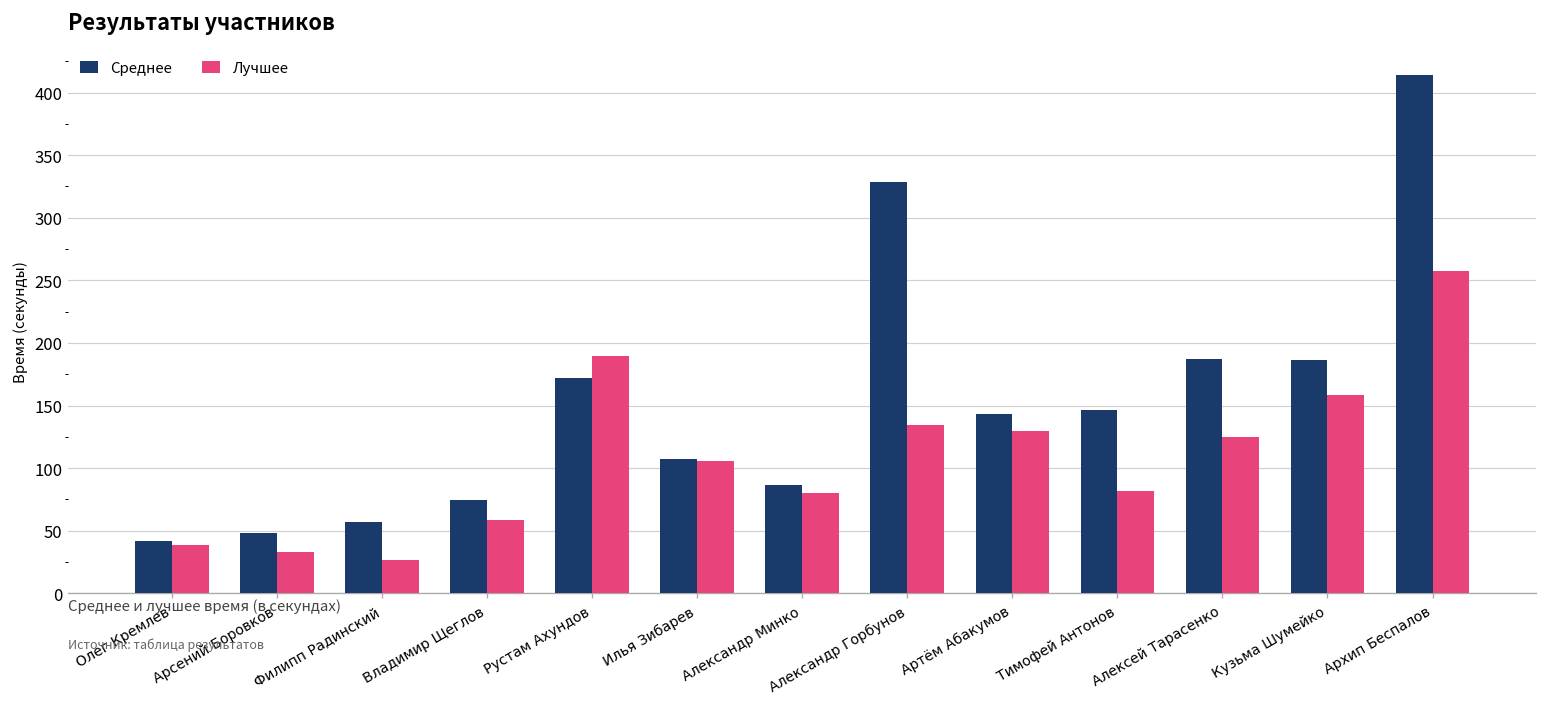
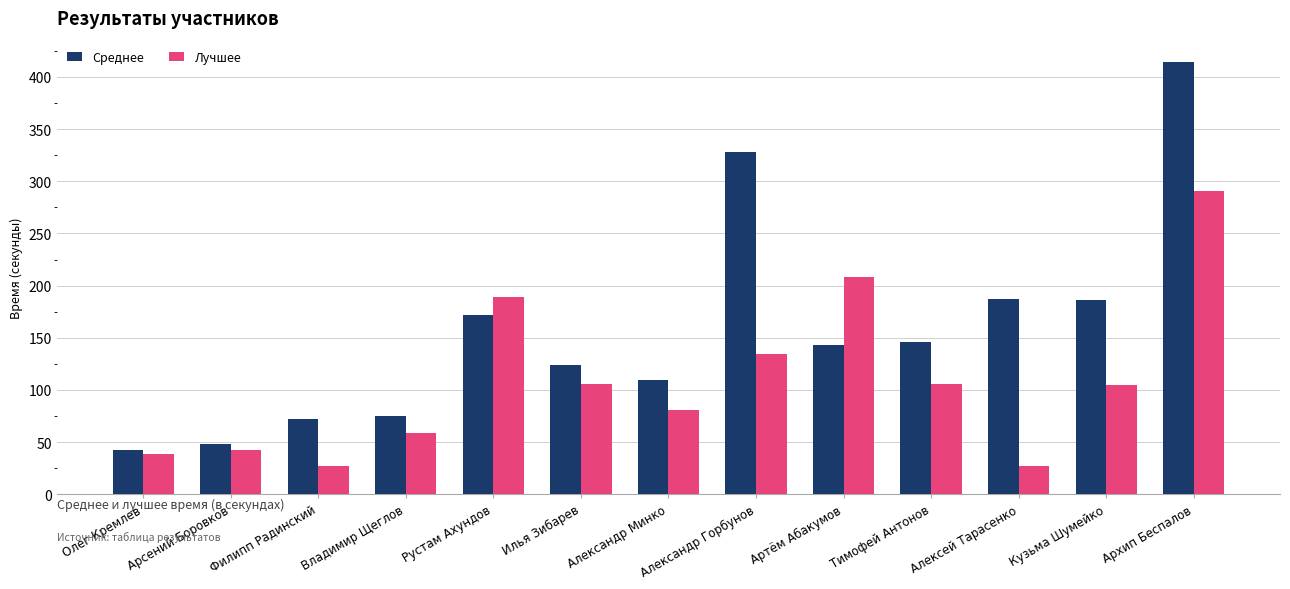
  {
    "Среднее": {
      "Олег Кремлев": 42,
      "Арсений Боровков": 48,
-     "Филипп Радинский": 57,
+     "Филипп Радинский": 72,
      "Владимир Щеглов": 75,
      "Рустам Ахундов": 172,
-     "Илья Зибарев": 107,
-     "Александр Минко": 86,
+     "Илья Зибарев": 124,
+     "Александр Минко": 110,
      "Александр Горбунов": 328,
      "Артём Абакумов": 143,
      "Тимофей Антонов": 146,
      "Алексей Тарасенко": 188,
      "Кузьма Шумейко": 186,
      "Архип Беспалов": 414
    },
    "Лучшее": {
      "Олег Кремлев": 38,
-     "Арсений Боровков": 33,
+     "Арсений Боровков": 43,
      "Филипп Радинский": 27,
      "Владимир Щеглов": 58,
      "Рустам Ахундов": 189,
      "Илья Зибарев": 106,
      "Александр Минко": 80,
      "Александр Горбунов": 135,
-     "Артём Абакумов": 130,
-     "Тимофей Антонов": 82,
-     "Алексей Тарасенко": 125,
-     "Кузьма Шумейко": 158,
-     "Архип Беспалов": 257
+     "Артём Абакумов": 208,
+     "Тимофей Антонов": 106,
+     "Алексей Тарасенко": 27,
+     "Кузьма Шумейко": 105,
+     "Архип Беспалов": 290
    }
  }
